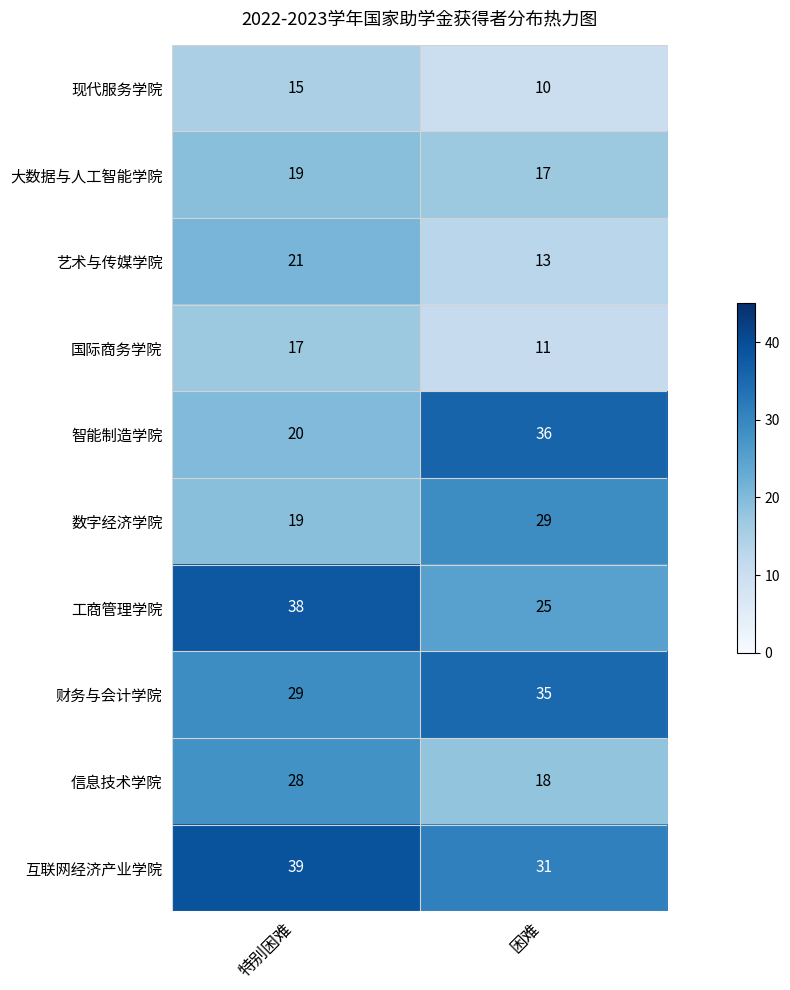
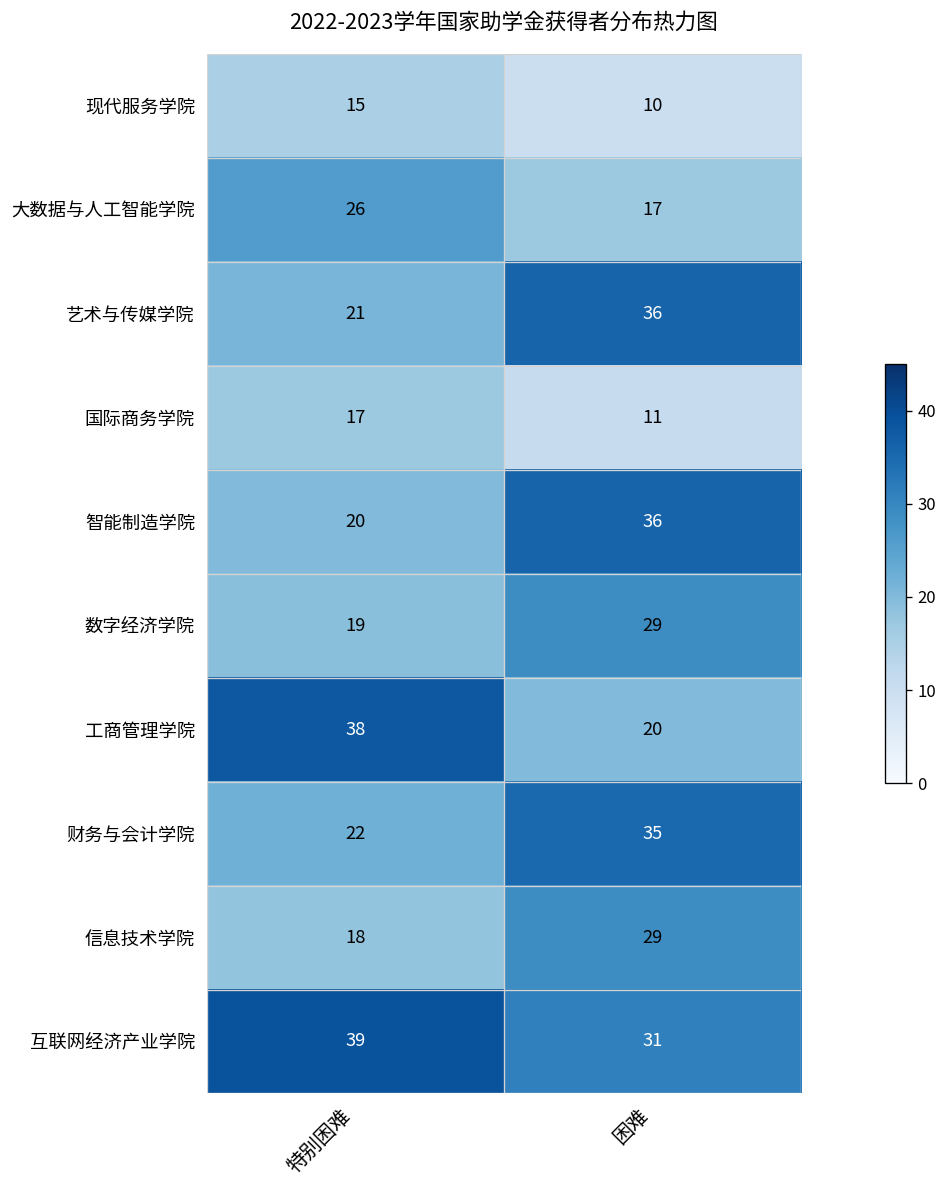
  {
    "现代服务学院": {
      "特别困难": 15,
      "困难": 10
    },
    "大数据与人工智能学院": {
-     "特别困难": 19,
+     "特别困难": 26,
      "困难": 17
    },
    "艺术与传媒学院": {
      "特别困难": 21,
-     "困难": 13
+     "困难": 36
    },
    "国际商务学院": {
      "特别困难": 17,
      "困难": 11
    },
    "智能制造学院": {
      "特别困难": 20,
      "困难": 36
    },
    "数字经济学院": {
      "特别困难": 19,
      "困难": 29
    },
    "工商管理学院": {
      "特别困难": 38,
-     "困难": 25
+     "困难": 20
    },
    "财务与会计学院": {
-     "特别困难": 29,
+     "特别困难": 22,
      "困难": 35
    },
    "信息技术学院": {
-     "特别困难": 28,
-     "困难": 18
+     "特别困难": 18,
+     "困难": 29
    },
    "互联网经济产业学院": {
      "特别困难": 39,
      "困难": 31
    }
  }
